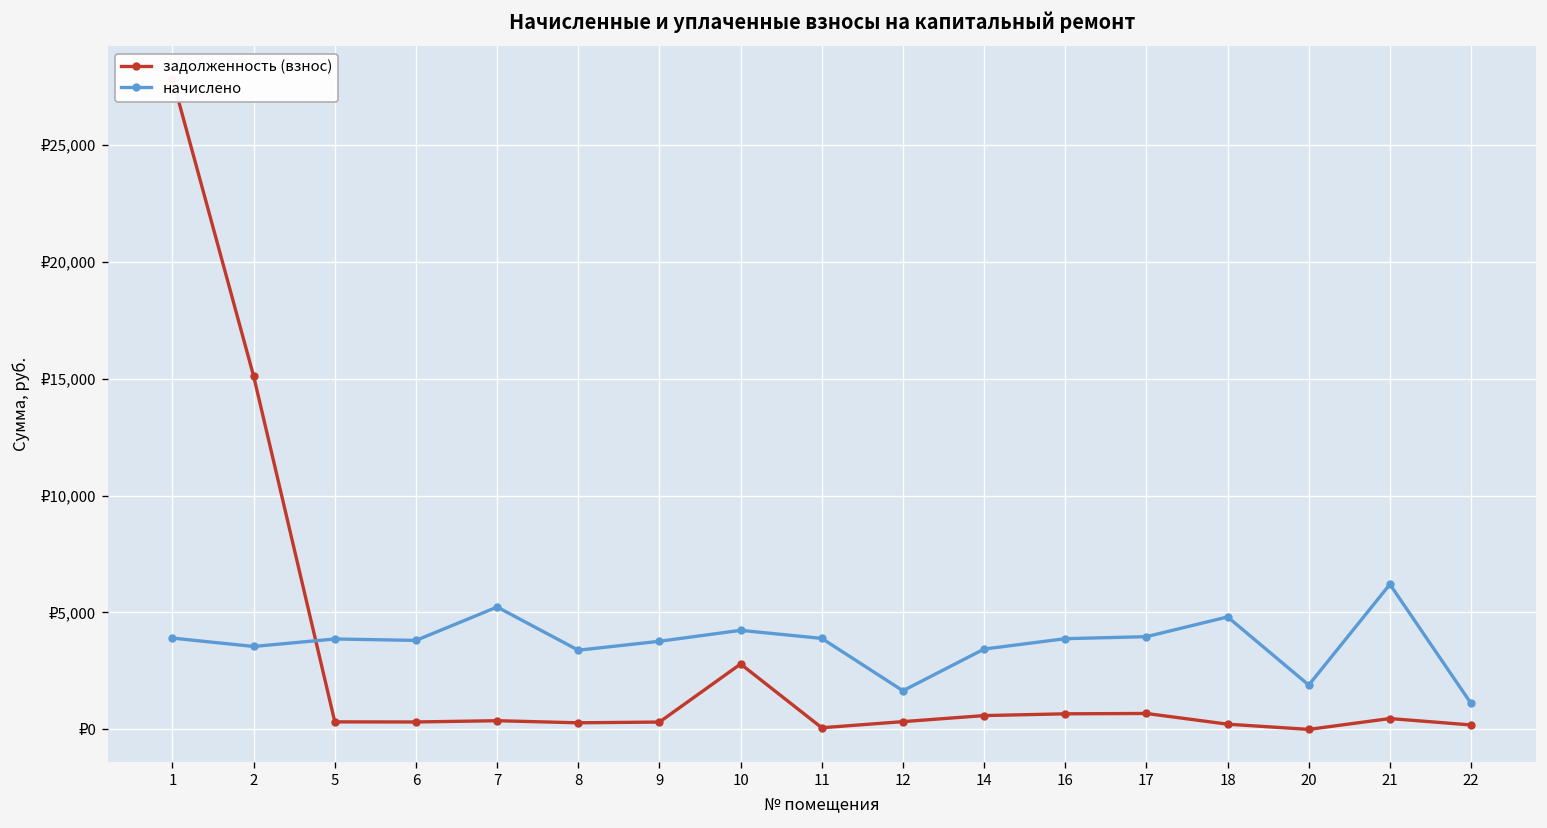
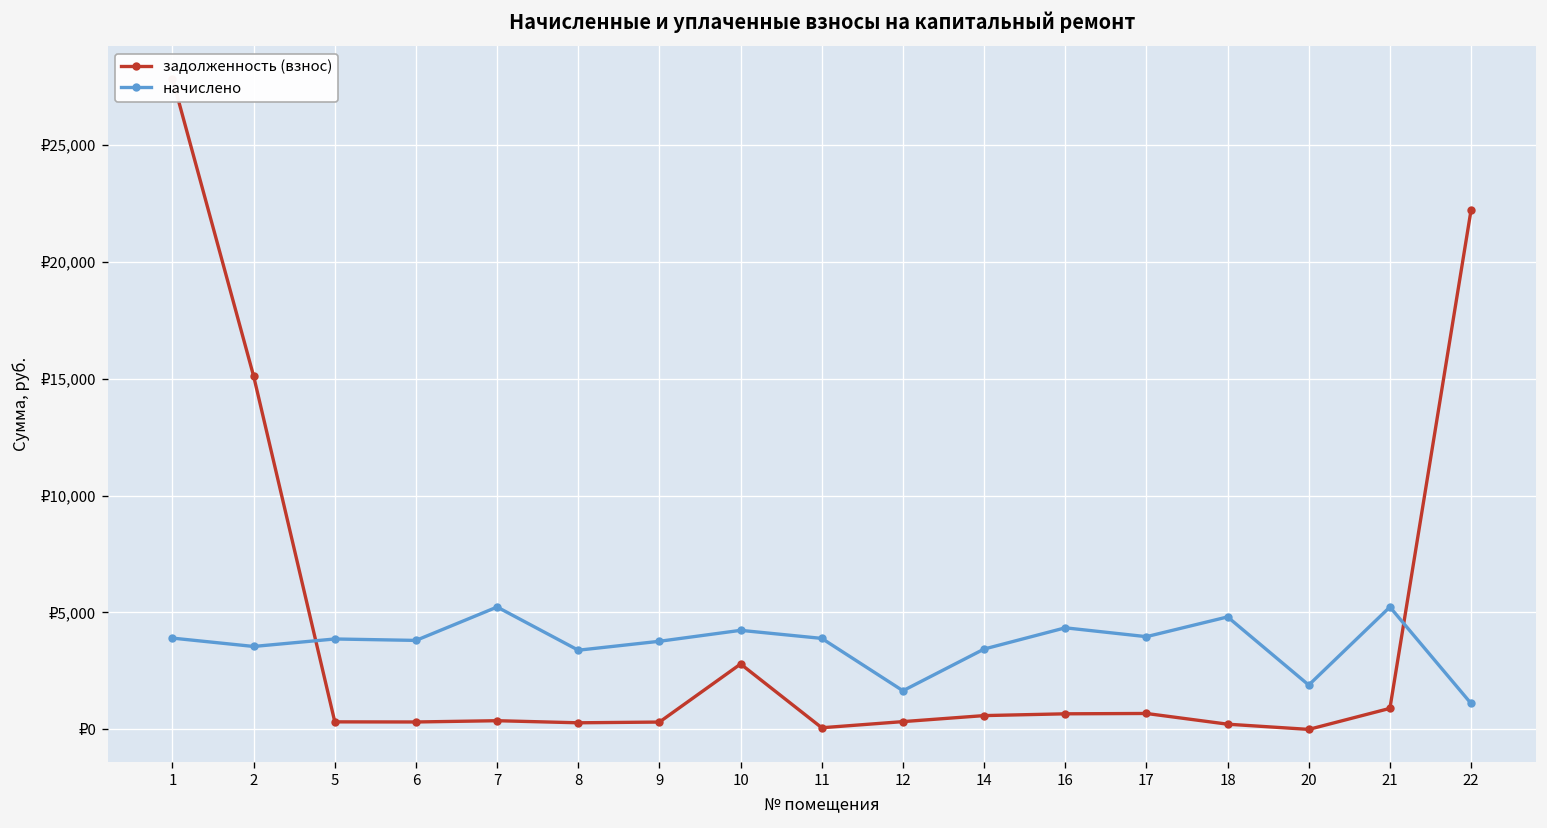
  {
    "задолженность (взнос)": {
      "2": "₽15,100",
      "5": "₽300",
      "6": "₽300",
      "7": "₽400",
      "8": "₽300",
      "9": "₽300",
      "10": "₽2,800",
      "11": "₽100",
      "12": "₽300",
      "14": "₽600",
      "16": "₽700",
      "17": "₽700",
      "18": "₽200",
      "20": "₽0",
-     "21": "₽500",
-     "22": "₽200"
+     "21": "₽900",
+     "22": "₽22,200"
    },
    "начислено": {
      "1": "₽3,900",
      "2": "₽3,500",
      "5": "₽3,900",
      "6": "₽3,800",
      "7": "₽5,200",
      "8": "₽3,400",
      "9": "₽3,800",
      "10": "₽4,200",
      "11": "₽3,900",
      "12": "₽1,700",
      "14": "₽3,400",
-     "16": "₽3,900",
+     "16": "₽4,300",
      "17": "₽4,000",
      "18": "₽4,800",
      "20": "₽1,900",
-     "21": "₽6,200",
+     "21": "₽5,200",
      "22": "₽1,100"
    }
  }
